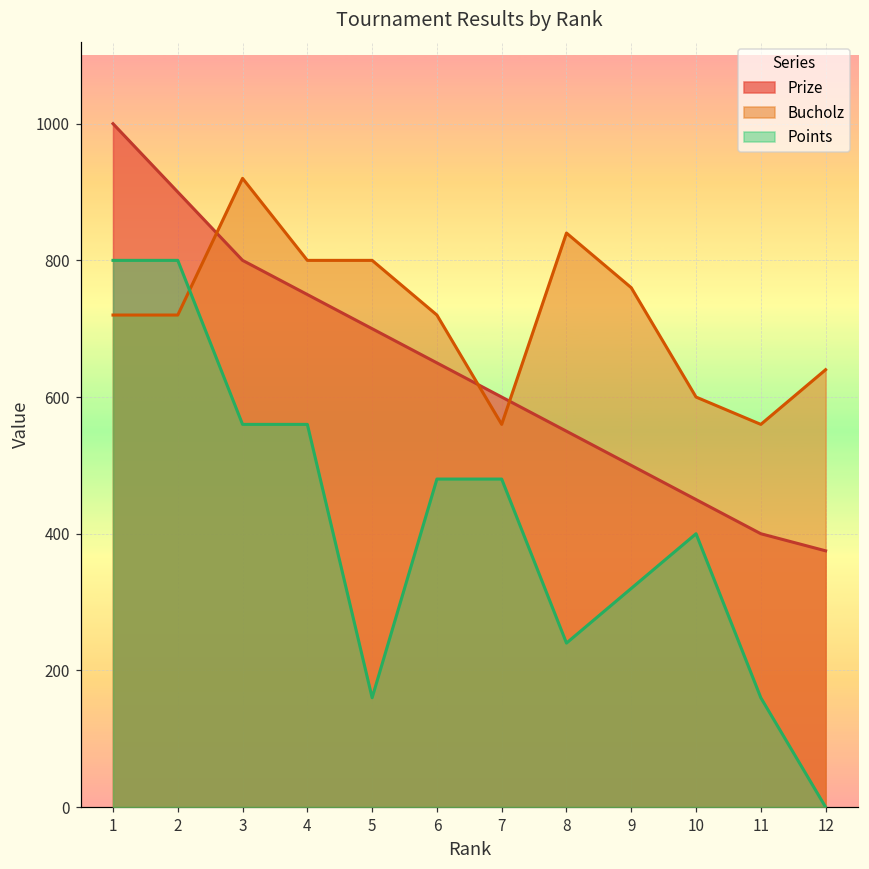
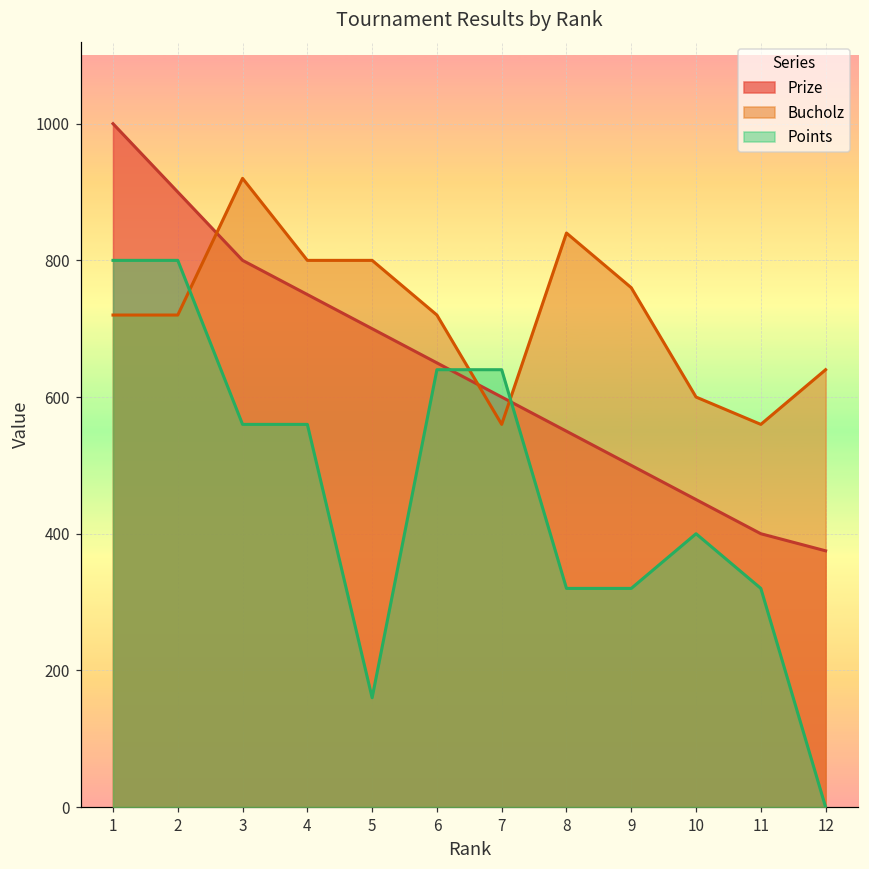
  {
    "Points": {
      "1": 800,
      "2": 800,
      "3": 560,
      "4": 560,
      "5": 160,
-     "6": 480,
-     "7": 480,
-     "8": 240,
+     "6": 640,
+     "7": 640,
+     "8": 320,
      "9": 320,
      "10": 400,
-     "11": 160,
+     "11": 320,
      "12": 0
    }
  }
